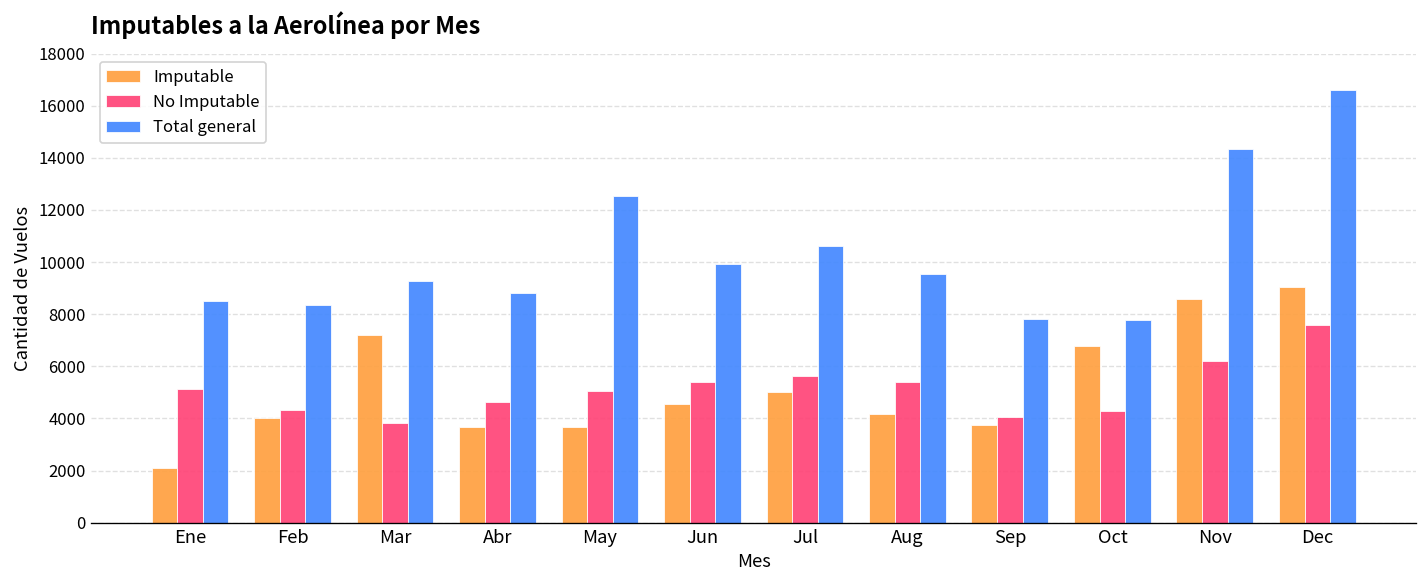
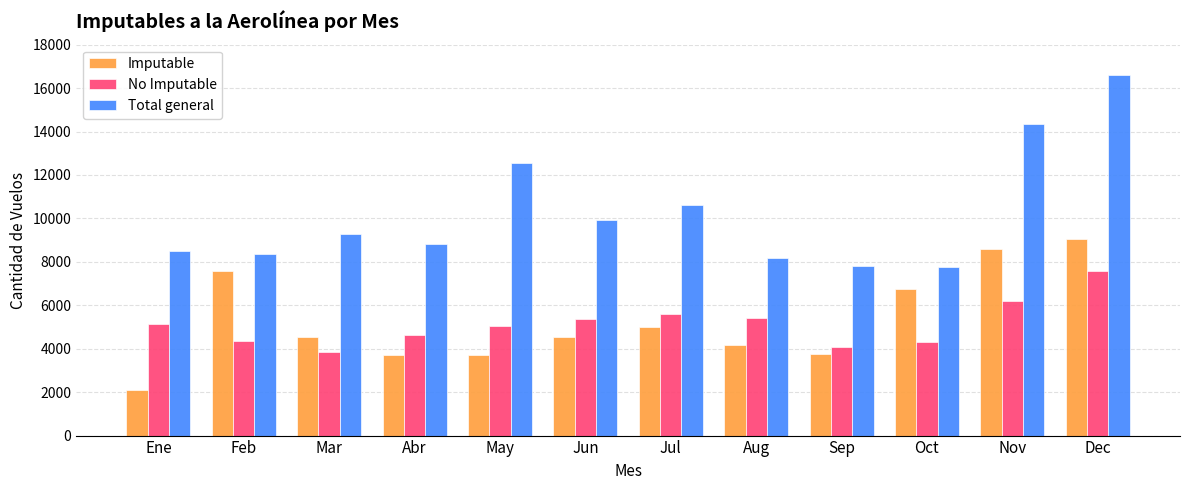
  {
    "Imputable": {
      "Ene": 2100,
-     "Feb": 4000,
-     "Mar": 7200,
+     "Feb": 7600,
+     "Mar": 4600,
      "Abr": 3700,
      "May": 3700,
      "Jun": 4600,
      "Jul": 5000,
      "Aug": 4200,
      "Sep": 3700,
      "Oct": 6800,
      "Nov": 8600,
      "Dec": 9000
    },
    "No Imputable": {
      "Ene": 5100,
      "Feb": 4300,
      "Mar": 3800,
      "Abr": 4600,
      "May": 5100,
      "Jun": 5400,
      "Jul": 5600,
      "Aug": 5400,
      "Sep": 4100,
      "Oct": 4300,
      "Nov": 6200,
      "Dec": 7600
    },
    "Total general": {
      "Ene": 8500,
      "Feb": 8300,
      "Mar": 9300,
      "Abr": 8800,
      "May": 12500,
      "Jun": 9900,
      "Jul": 10600,
-     "Aug": 9600,
+     "Aug": 8200,
      "Sep": 7800,
      "Oct": 7800,
      "Nov": 14400,
      "Dec": 16600
    }
  }
